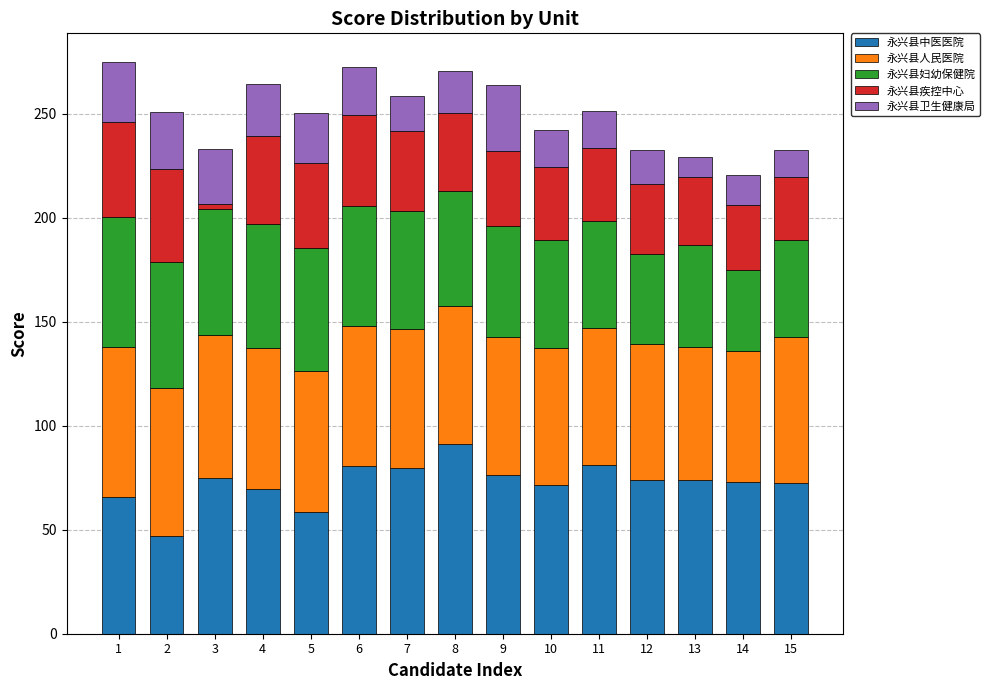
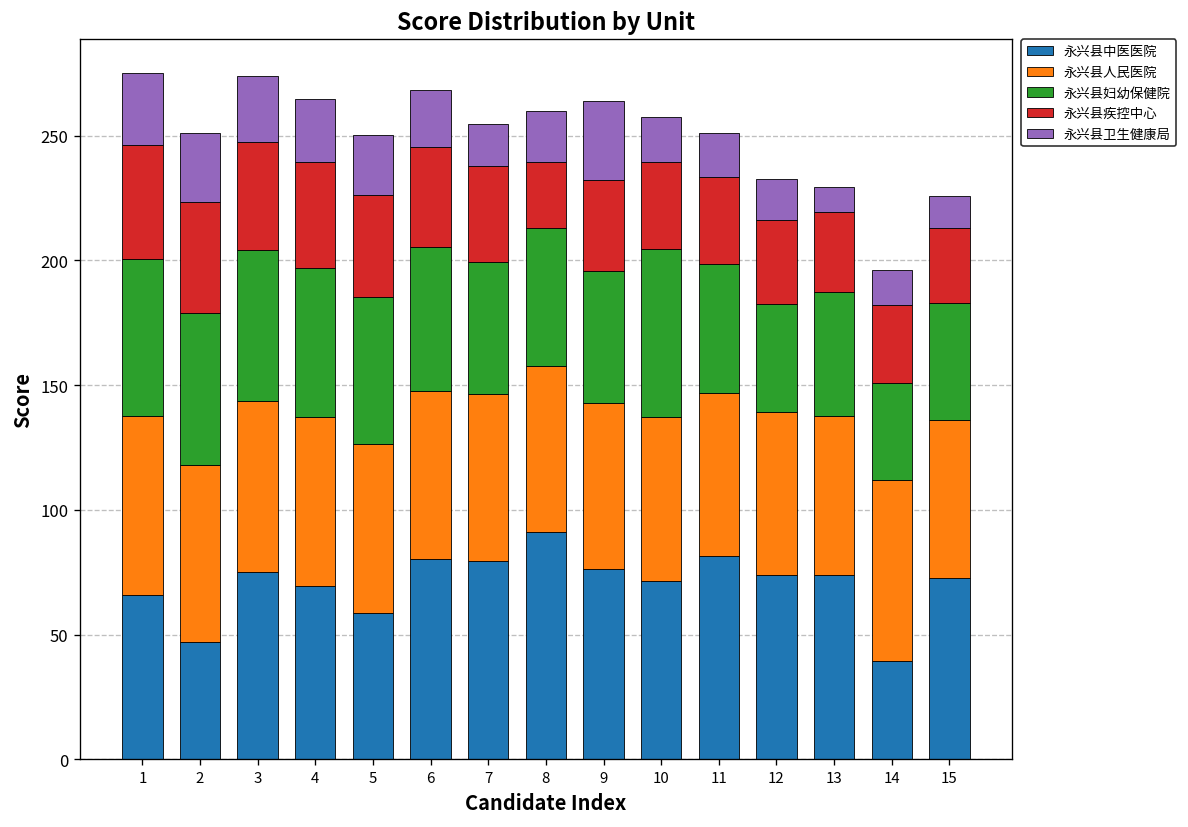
  {
    "永兴县中医医院": {
      "1": 66,
      "2": 47,
      "3": 75,
      "4": 70,
      "5": 59,
      "6": 81,
      "7": 80,
      "8": 91,
      "9": 76,
      "10": 72,
      "11": 81,
      "12": 74,
      "13": 74,
-     "14": 73,
+     "14": 39,
      "15": 73
    },
    "永兴县人民医院": {
      "1": 72,
      "2": 71,
      "3": 69,
      "4": 68,
      "5": 68,
      "6": 67,
      "7": 67,
      "8": 67,
      "9": 66,
      "10": 66,
      "11": 65,
      "12": 65,
      "13": 64,
-     "14": 63,
-     "15": 70
+     "14": 73,
+     "15": 63
    },
    "永兴县妇幼保健院": {
      "1": 63,
      "2": 61,
      "3": 61,
      "4": 60,
      "5": 59,
      "6": 58,
-     "7": 57,
+     "7": 53,
      "8": 55,
      "9": 53,
-     "10": 52,
+     "10": 67,
      "11": 52,
      "12": 43,
      "13": 49,
      "14": 39,
      "15": 47
    },
    "永兴县疾控中心": {
      "1": 46,
      "2": 45,
-     "3": 2,
+     "3": 43,
      "4": 42,
      "5": 41,
-     "6": 44,
+     "6": 40,
      "7": 39,
-     "8": 37,
+     "8": 27,
      "9": 36,
      "10": 35,
      "11": 35,
      "12": 34,
      "13": 32,
      "14": 31,
      "15": 30
    },
    "永兴县卫生健康局": {
      "1": 29,
      "2": 28,
      "3": 26,
      "4": 25,
      "5": 24,
      "6": 23,
      "7": 17,
      "8": 20,
      "9": 32,
      "10": 18,
      "11": 18,
      "12": 17,
      "13": 10,
      "14": 14,
      "15": 13
    }
  }
